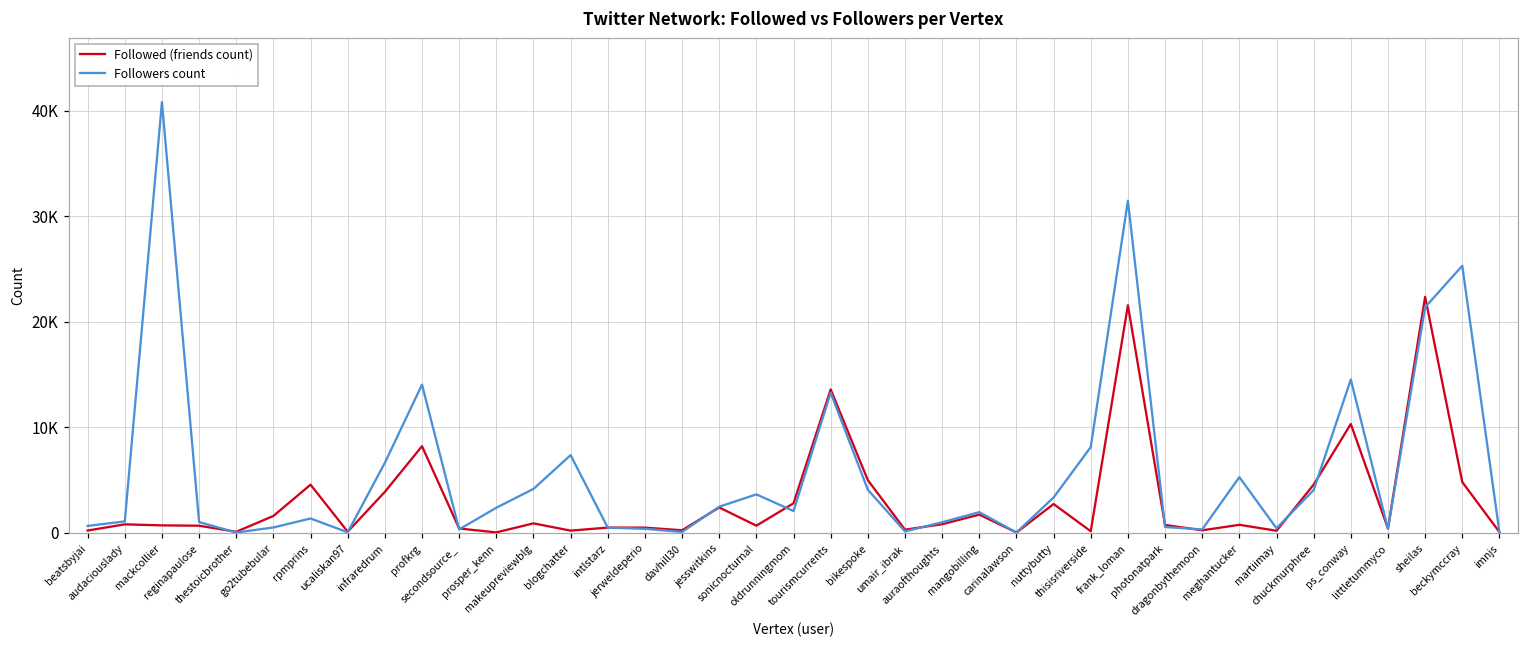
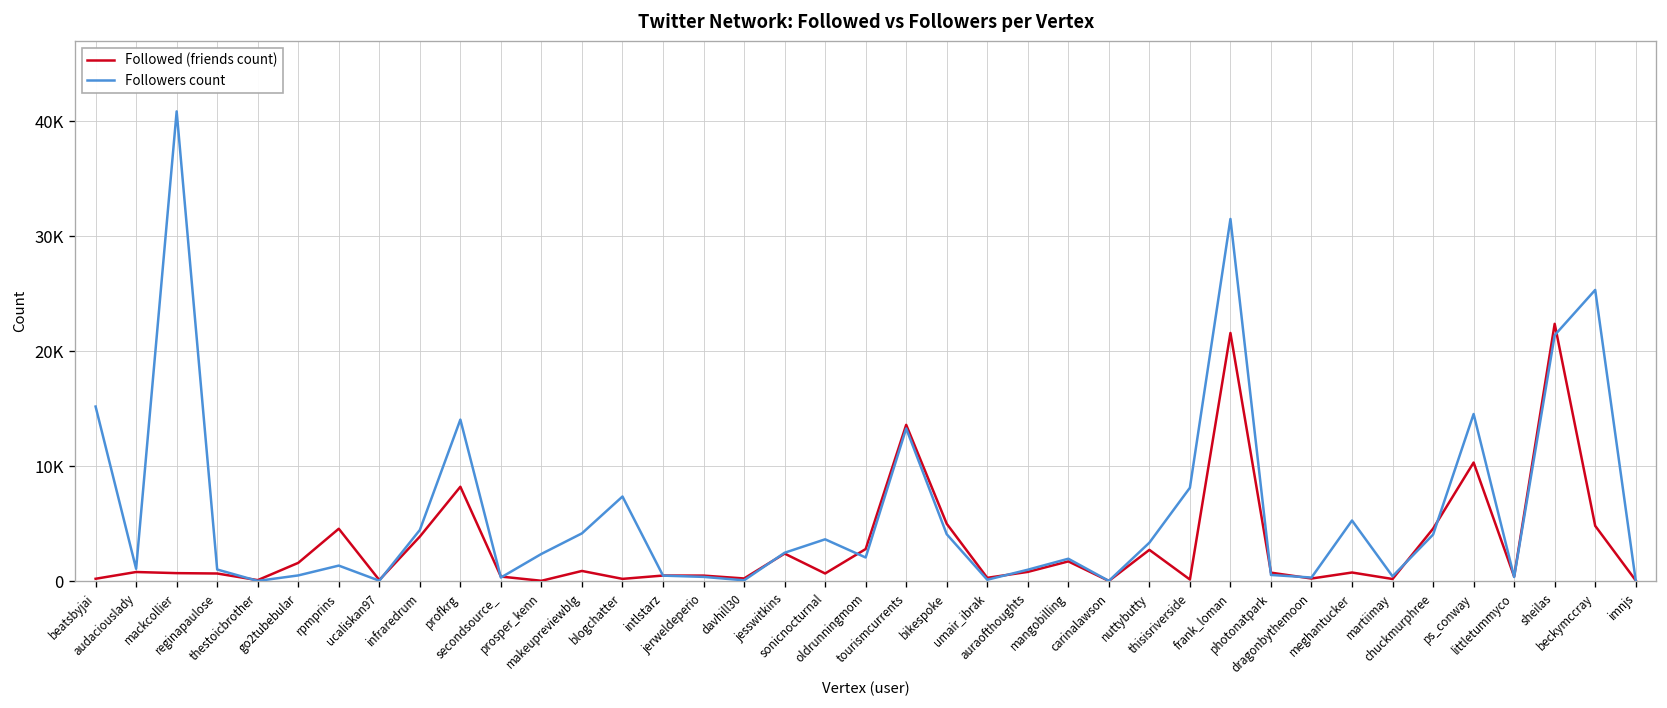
  {
    "Followed (friends count)": {
      "beatsbyjai": 0,
      "audaciouslady": 1000,
      "mackcollier": 1000,
      "reginapaulose": 1000,
      "go2tubebular": 2000,
      "rpmprins": 5000,
      "infraredrum": 4000,
      "profkrg": 8000,
      "prosper_kenn": 0,
      "makeupreviewblg": 1000,
      "blogchatter": 0,
      "sonicnocturnal": 1000,
      "oldrunningmom": 3000,
      "tourismcurrents": 14000,
      "bikespoke": 5000,
      "nuttybutty": 3000,
      "thisisriverside": 0,
      "frank_loman": 22000,
      "meghantucker": 1000,
      "chuckmurphree": 5000,
      "ps_conway": 10000,
      "sheilas": 22000,
      "beckymccray": 5000
    },
    "Followers count": {
-     "beatsbyjai": 1000,
+     "beatsbyjai": 15000,
      "audaciouslady": 1000,
      "mackcollier": 41000,
      "reginapaulose": 1000,
      "go2tubebular": 0,
      "rpmprins": 1000,
-     "infraredrum": 7000,
+     "infraredrum": 4000,
      "profkrg": 14000,
      "prosper_kenn": 2000,
      "makeupreviewblg": 4000,
      "blogchatter": 7000,
      "sonicnocturnal": 4000,
      "oldrunningmom": 2000,
      "tourismcurrents": 13000,
      "bikespoke": 4000,
      "nuttybutty": 3000,
      "thisisriverside": 8000,
      "frank_loman": 31000,
      "meghantucker": 5000,
      "chuckmurphree": 4000,
      "ps_conway": 15000,
      "sheilas": 21000,
      "beckymccray": 25000
    }
  }
